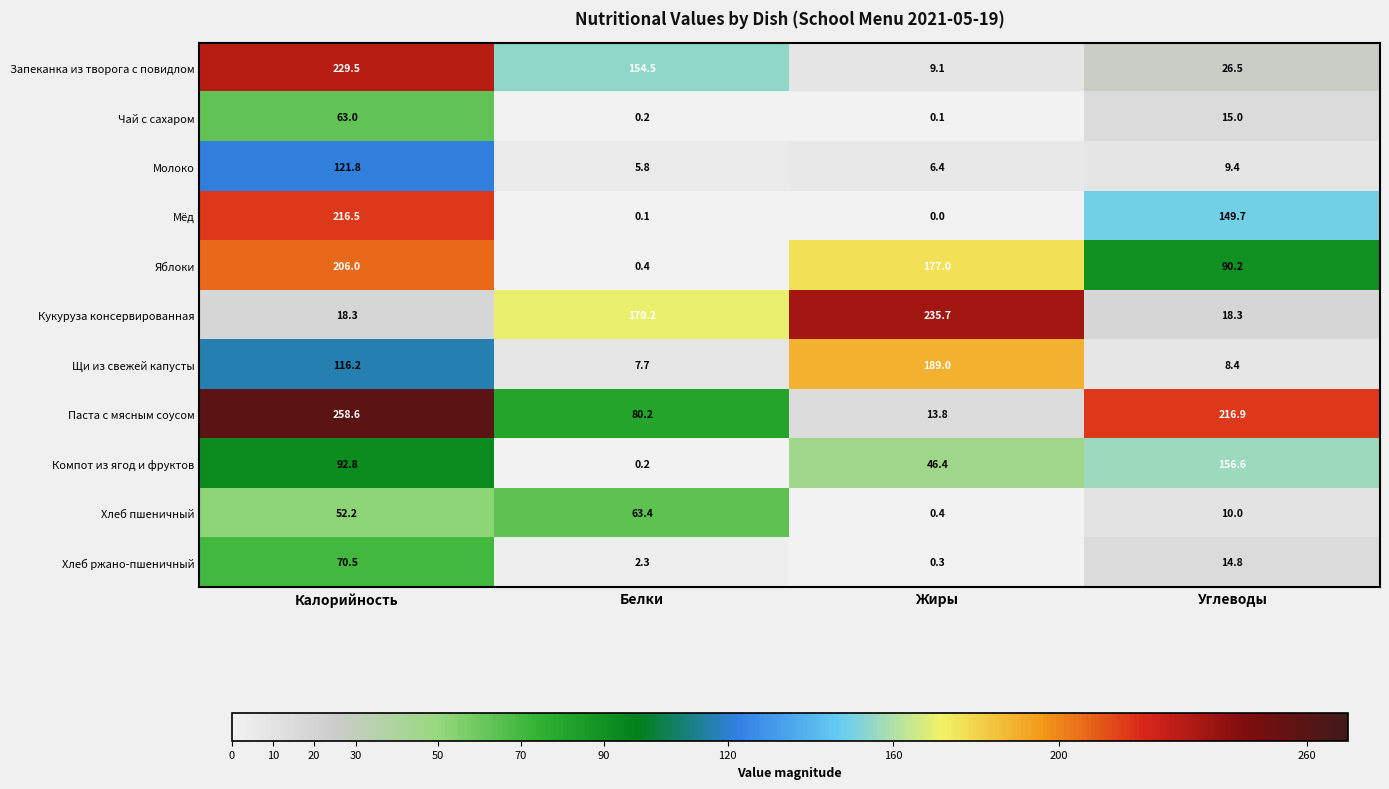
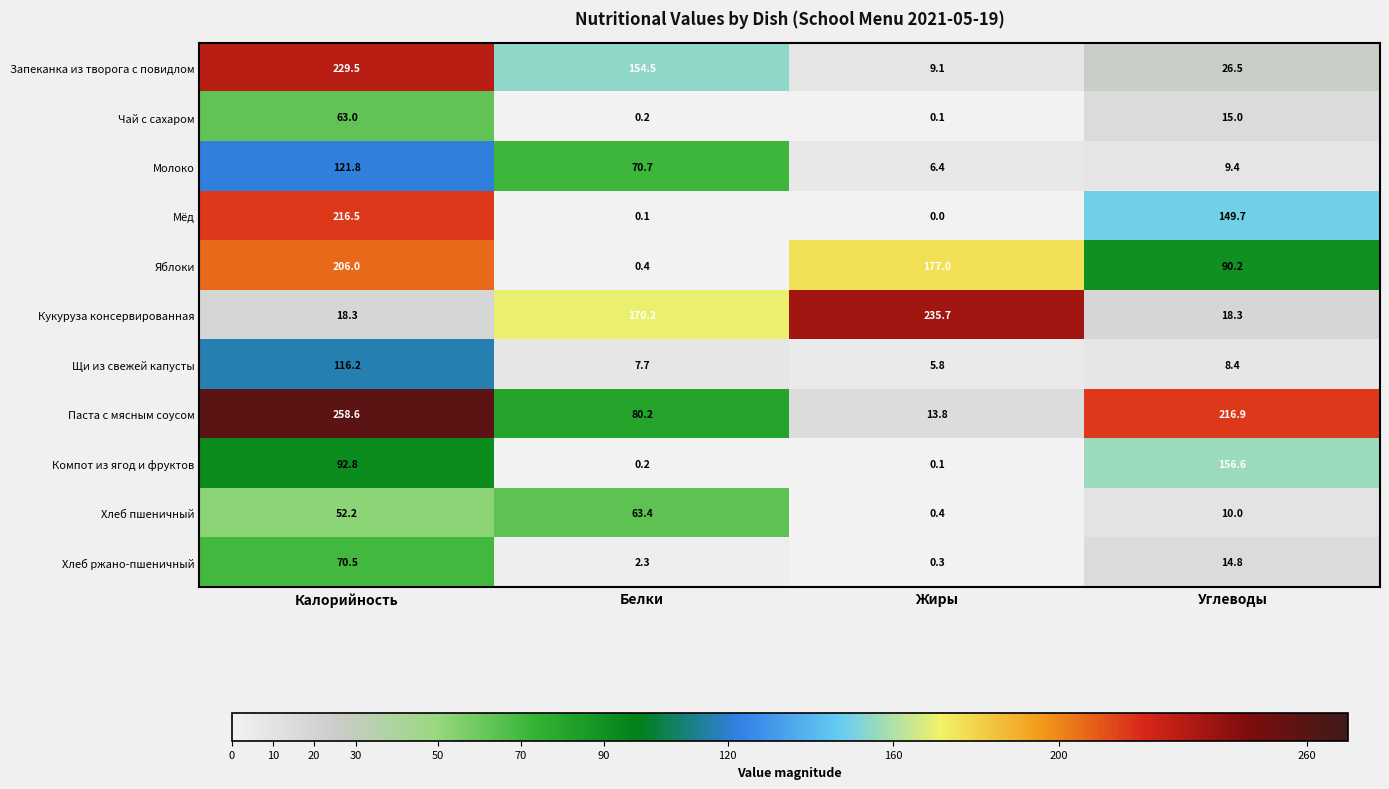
  {
    "Запеканка из творога с повидлом": {
      "Калорийность": 229.5,
      "Белки": 154.5,
      "Жиры": 9.1,
      "Углеводы": 26.5
    },
    "Чай с сахаром": {
      "Калорийность": 63.0,
      "Белки": 0.2,
      "Жиры": 0.1,
      "Углеводы": 15.0
    },
    "Молоко": {
      "Калорийность": 121.8,
-     "Белки": 5.8,
+     "Белки": 70.7,
      "Жиры": 6.4,
      "Углеводы": 9.4
    },
    "Мёд": {
      "Калорийность": 216.5,
      "Белки": 0.1,
      "Жиры": 0.0,
      "Углеводы": 149.7
    },
    "Яблоки": {
      "Калорийность": 206.0,
      "Белки": 0.4,
      "Жиры": 177.0,
      "Углеводы": 90.2
    },
    "Кукуруза консервированная": {
      "Калорийность": 18.3,
      "Белки": 170.2,
      "Жиры": 235.7,
      "Углеводы": 18.3
    },
    "Щи из свежей капусты": {
      "Калорийность": 116.2,
      "Белки": 7.7,
-     "Жиры": 189.0,
+     "Жиры": 5.8,
      "Углеводы": 8.4
    },
    "Паста с мясным соусом": {
      "Калорийность": 258.6,
      "Белки": 80.2,
      "Жиры": 13.8,
      "Углеводы": 216.9
    },
    "Компот из ягод и фруктов": {
      "Калорийность": 92.8,
      "Белки": 0.2,
-     "Жиры": 46.4,
+     "Жиры": 0.1,
      "Углеводы": 156.6
    },
    "Хлеб пшеничный": {
      "Калорийность": 52.2,
      "Белки": 63.4,
      "Жиры": 0.4,
      "Углеводы": 10.0
    },
    "Хлеб ржано-пшеничный": {
      "Калорийность": 70.5,
      "Белки": 2.3,
      "Жиры": 0.3,
      "Углеводы": 14.8
    }
  }
